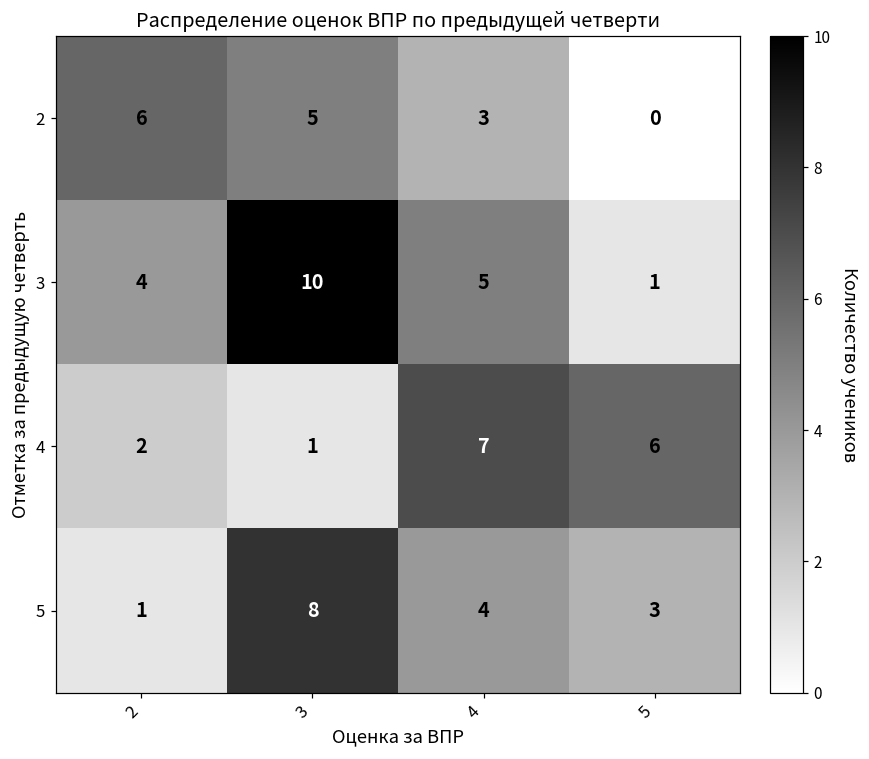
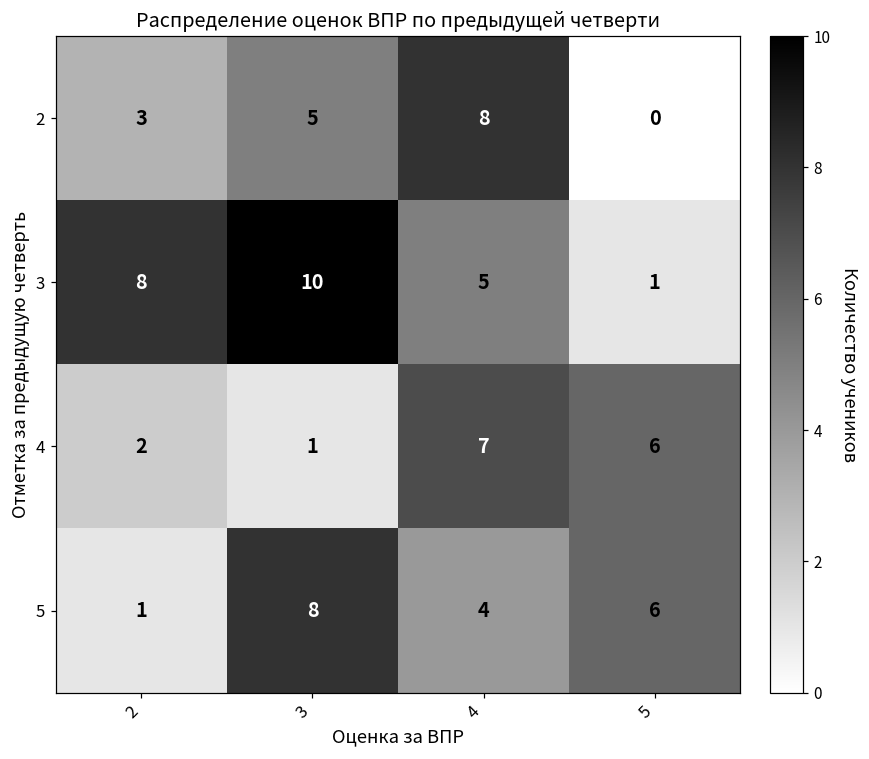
  {
    "2": {
-     "2": 6,
+     "2": 3,
      "3": 5,
-     "4": 3,
+     "4": 8,
      "5": 0
    },
    "3": {
-     "2": 4,
+     "2": 8,
      "3": 10,
      "4": 5,
      "5": 1
    },
    "4": {
      "2": 2,
      "3": 1,
      "4": 7,
      "5": 6
    },
    "5": {
      "2": 1,
      "3": 8,
      "4": 4,
-     "5": 3
+     "5": 6
    }
  }
